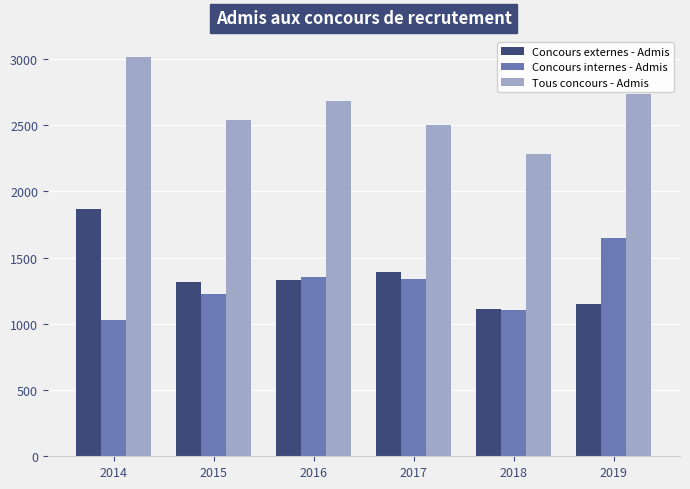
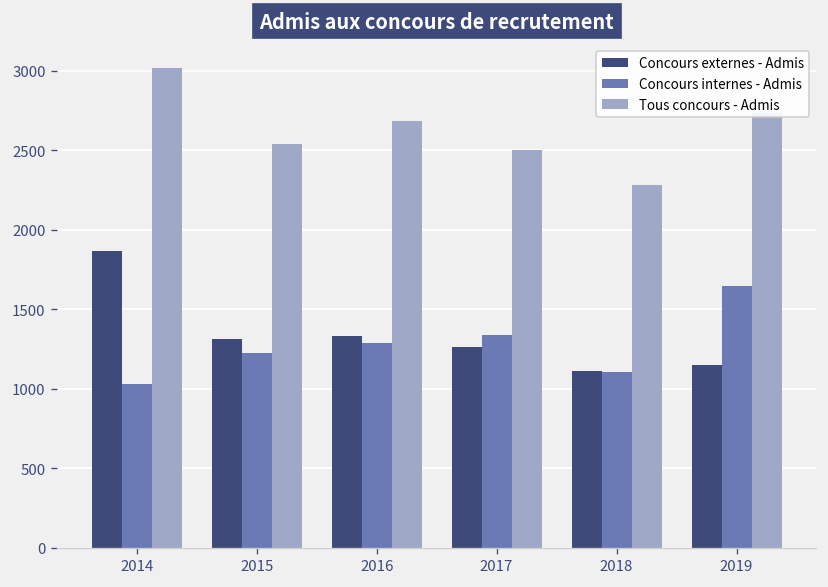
  {
    "Concours externes - Admis": {
      "2014": 1870,
      "2015": 1320,
      "2016": 1330,
-     "2017": 1390,
+     "2017": 1260,
      "2018": 1110,
      "2019": 1150
    },
    "Concours internes - Admis": {
      "2014": 1030,
      "2015": 1230,
-     "2016": 1350,
+     "2016": 1290,
      "2017": 1340,
      "2018": 1110,
      "2019": 1640
    },
    "Tous concours - Admis": {
      "2014": 3020,
      "2015": 2540,
      "2016": 2680,
      "2017": 2500,
      "2018": 2280,
      "2019": 2730
    }
  }
